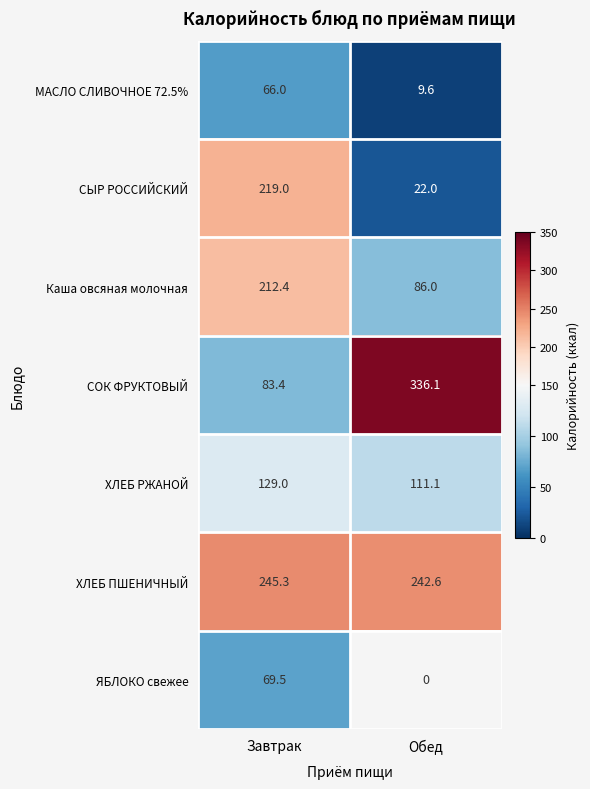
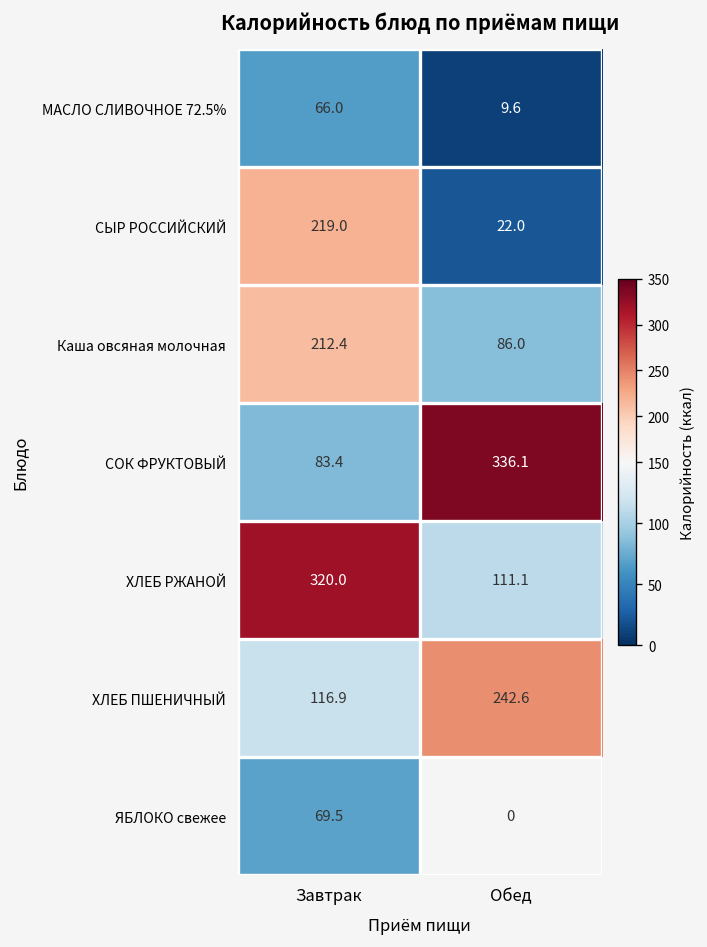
  {
    "МАСЛО СЛИВОЧНОЕ 72.5%": {
      "Завтрак": 66.0,
      "Обед": 9.6
    },
    "СЫР РОССИЙСКИЙ": {
      "Завтрак": 219.0,
      "Обед": 22.0
    },
    "Каша овсяная молочная": {
      "Завтрак": 212.4,
      "Обед": 86.0
    },
    "СОК ФРУКТОВЫЙ": {
      "Завтрак": 83.4,
      "Обед": 336.1
    },
    "ХЛЕБ РЖАНОЙ": {
-     "Завтрак": 129.0,
+     "Завтрак": 320.0,
      "Обед": 111.1
    },
    "ХЛЕБ ПШЕНИЧНЫЙ": {
-     "Завтрак": 245.3,
+     "Завтрак": 116.9,
      "Обед": 242.6
    },
    "ЯБЛОКО свежее": {
      "Завтрак": 69.5
    }
  }
